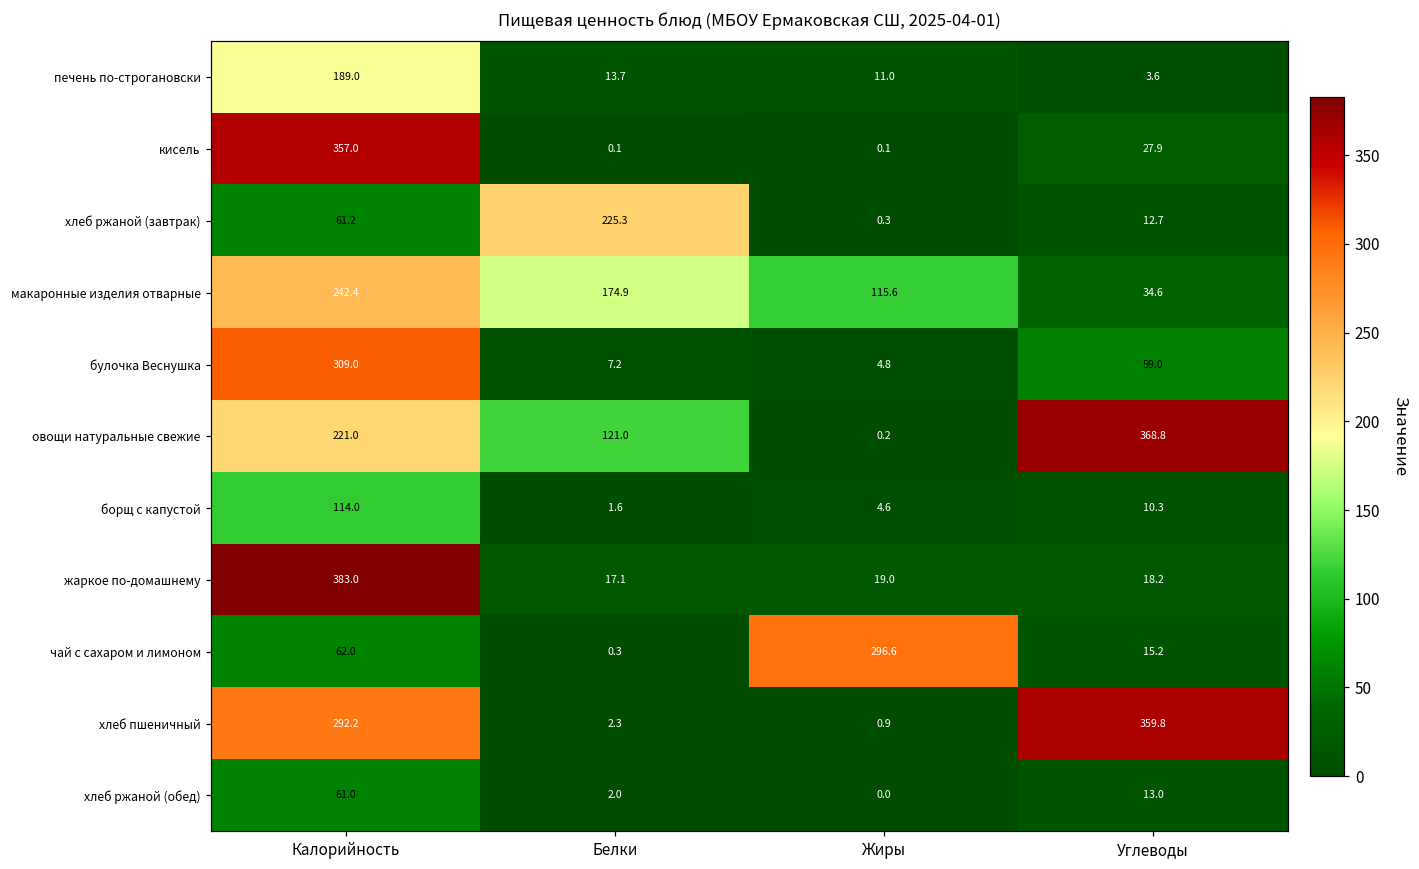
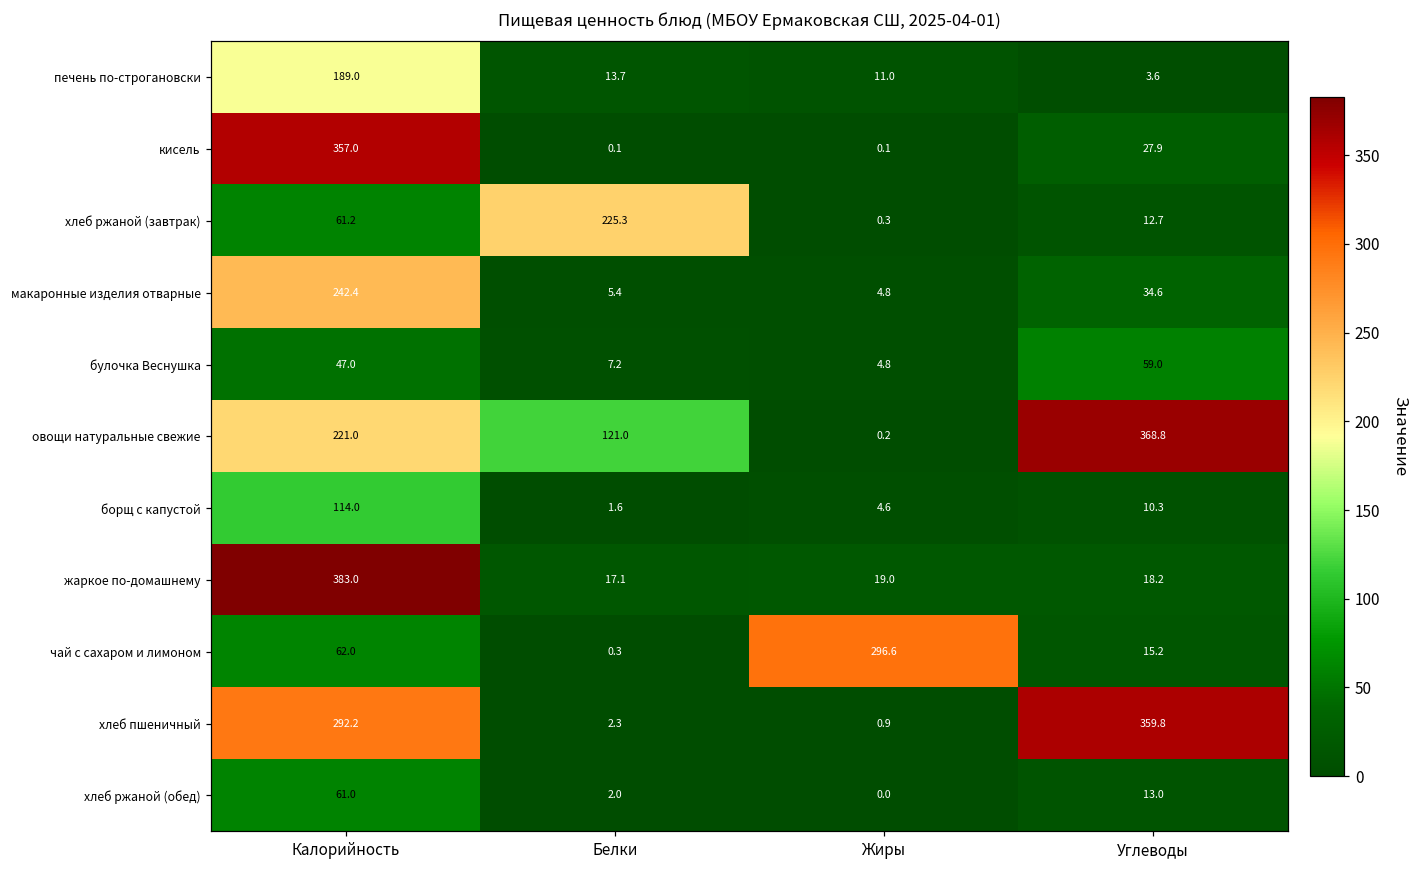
  {
    "печень по-строгановски": {
      "Калорийность": 189.0,
      "Белки": 13.7,
      "Жиры": 11.0,
      "Углеводы": 3.6
    },
    "кисель": {
      "Калорийность": 357.0,
      "Белки": 0.1,
      "Жиры": 0.1,
      "Углеводы": 27.9
    },
    "хлеб ржаной (завтрак)": {
      "Калорийность": 61.2,
      "Белки": 225.3,
      "Жиры": 0.3,
      "Углеводы": 12.7
    },
    "макаронные изделия отварные": {
      "Калорийность": 242.4,
-     "Белки": 174.9,
-     "Жиры": 115.6,
+     "Белки": 5.4,
+     "Жиры": 4.8,
      "Углеводы": 34.6
    },
    "булочка Веснушка": {
-     "Калорийность": 309.0,
+     "Калорийность": 47.0,
      "Белки": 7.2,
      "Жиры": 4.8,
      "Углеводы": 59.0
    },
    "овощи натуральные свежие": {
      "Калорийность": 221.0,
      "Белки": 121.0,
      "Жиры": 0.2,
      "Углеводы": 368.8
    },
    "борщ с капустой": {
      "Калорийность": 114.0,
      "Белки": 1.6,
      "Жиры": 4.6,
      "Углеводы": 10.3
    },
    "жаркое по-домашнему": {
      "Калорийность": 383.0,
      "Белки": 17.1,
      "Жиры": 19.0,
      "Углеводы": 18.2
    },
    "чай с сахаром и лимоном": {
      "Калорийность": 62.0,
      "Белки": 0.3,
      "Жиры": 296.6,
      "Углеводы": 15.2
    },
    "хлеб пшеничный": {
      "Калорийность": 292.2,
      "Белки": 2.3,
      "Жиры": 0.9,
      "Углеводы": 359.8
    },
    "хлеб ржаной (обед)": {
      "Калорийность": 61.0,
      "Белки": 2.0,
      "Жиры": 0.0,
      "Углеводы": 13.0
    }
  }
